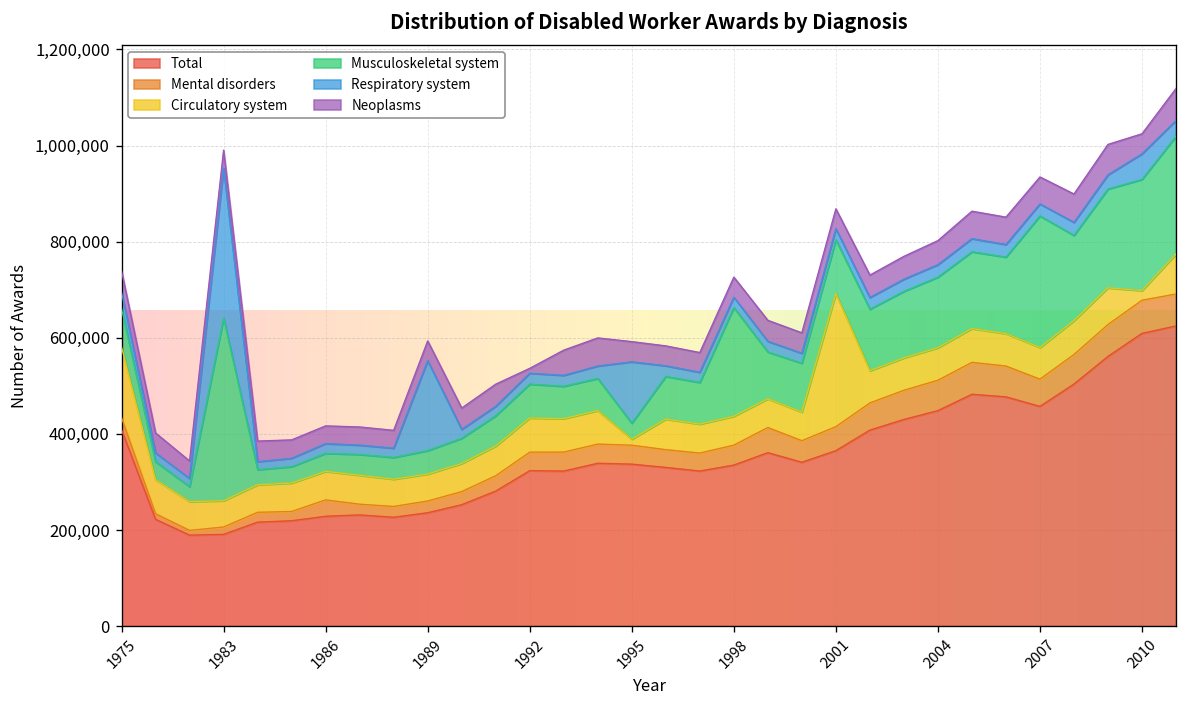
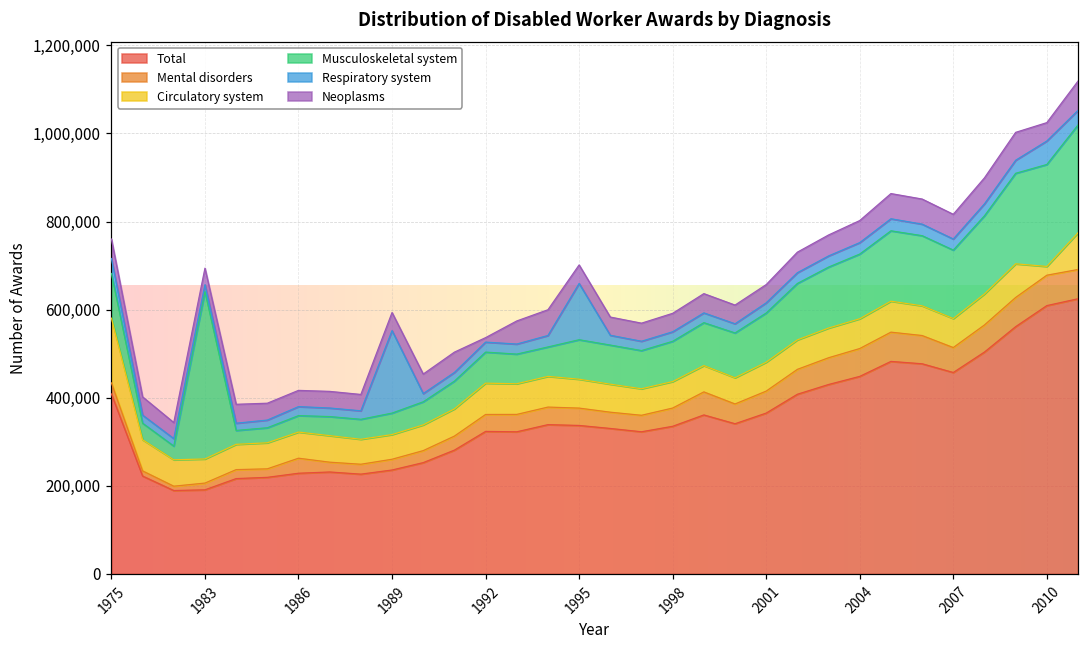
  {
    "Circulatory system": {
      "1975": "150,000",
      "1983": "50,000",
      "1986": "60,000",
      "1989": "60,000",
      "1992": "70,000",
-     "1995": "10,000",
+     "1995": "70,000",
      "1998": "60,000",
-     "2001": "280,000",
+     "2001": "70,000",
      "2004": "70,000",
      "2007": "70,000",
      "2010": "20,000"
    },
    "Musculoskeletal system": {
-     "1975": "80,000",
+     "1975": "100,000",
      "1983": "380,000",
      "1986": "40,000",
      "1989": "50,000",
      "1992": "70,000",
-     "1995": "30,000",
-     "1998": "230,000",
+     "1995": "90,000",
+     "1998": "90,000",
      "2001": "110,000",
      "2004": "150,000",
-     "2007": "270,000",
+     "2007": "160,000",
      "2010": "230,000"
    },
    "Respiratory system": {
      "1975": "30,000",
-     "1983": "310,000",
+     "1983": "20,000",
      "1986": "20,000",
      "1989": "190,000",
      "1992": "20,000",
      "1995": "130,000",
      "1998": "20,000",
      "2001": "20,000",
      "2004": "30,000",
      "2007": "30,000",
      "2010": "50,000"
    },
    "Neoplasms": {
      "1975": "40,000",
      "1983": "40,000",
      "1986": "40,000",
      "1989": "40,000",
      "1992": "10,000",
      "1995": "40,000",
      "1998": "40,000",
      "2001": "40,000",
      "2004": "50,000",
      "2007": "60,000",
      "2010": "40,000"
    }
  }
